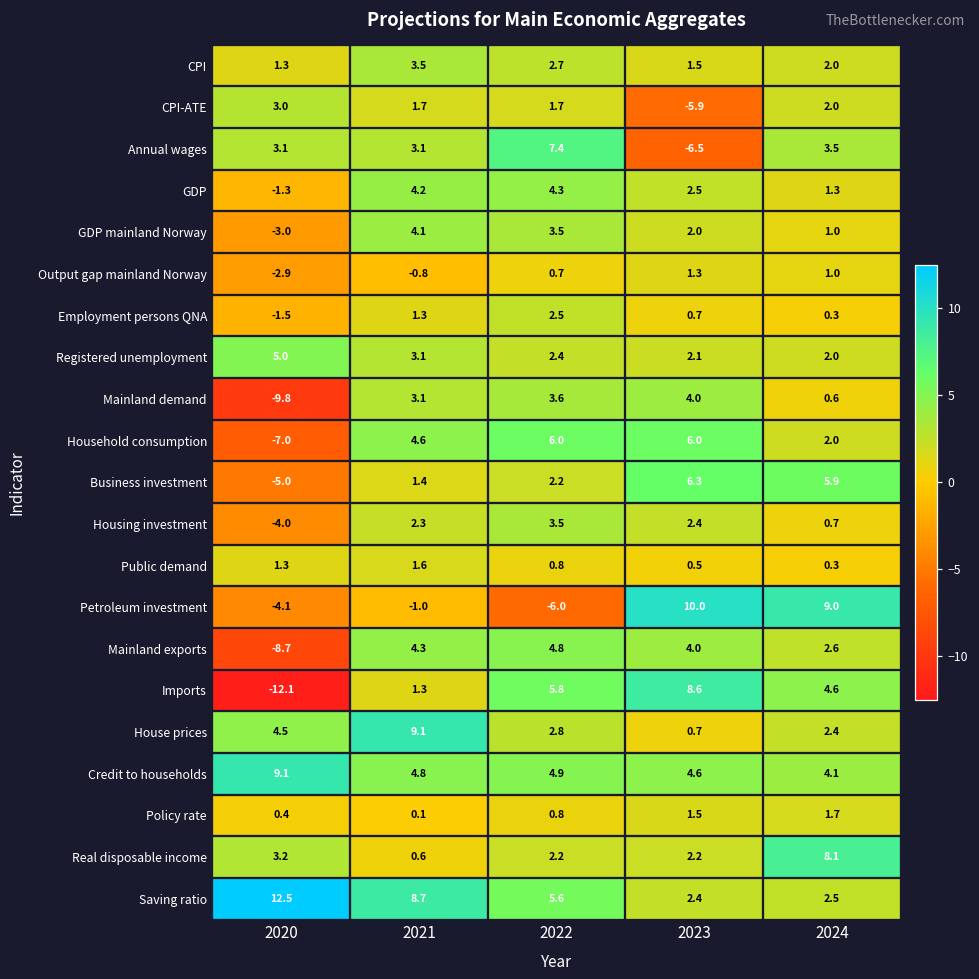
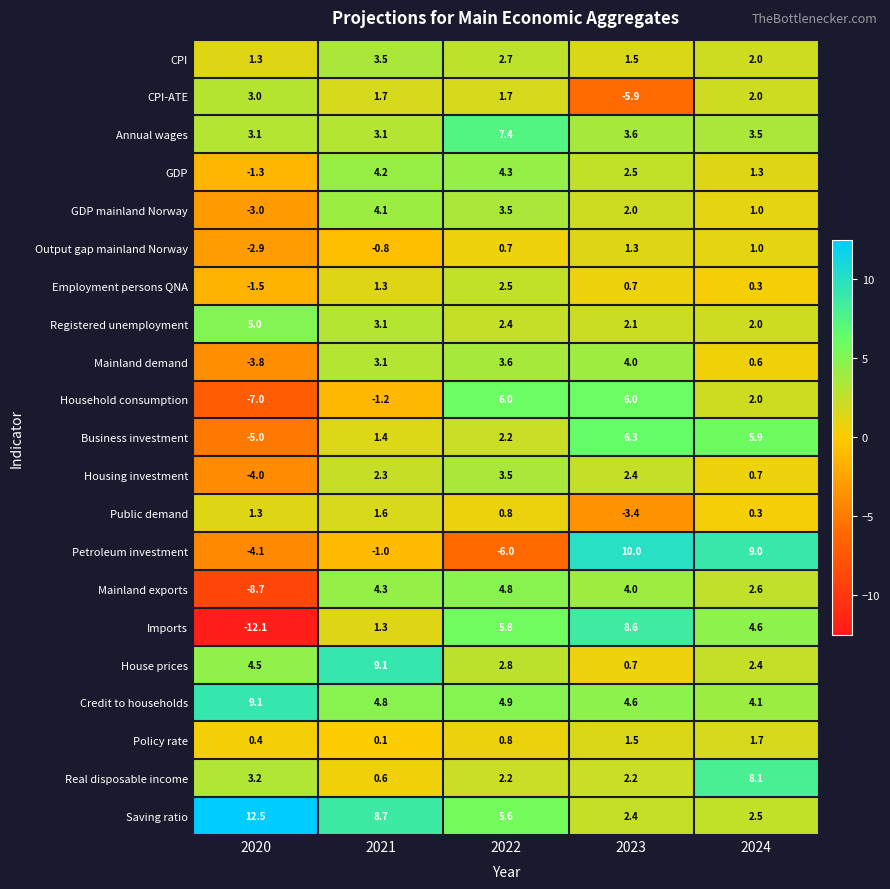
  {
    "CPI": {
      "2020": 1.3,
      "2021": 3.5,
      "2022": 2.7,
      "2023": 1.5,
      "2024": 2.0
    },
    "CPI-ATE": {
      "2020": 3.0,
      "2021": 1.7,
      "2022": 1.7,
      "2023": -5.9,
      "2024": 2.0
    },
    "Annual wages": {
      "2020": 3.1,
      "2021": 3.1,
      "2022": 7.4,
-     "2023": -6.5,
+     "2023": 3.6,
      "2024": 3.5
    },
    "GDP": {
      "2020": -1.3,
      "2021": 4.2,
      "2022": 4.3,
      "2023": 2.5,
      "2024": 1.3
    },
    "GDP mainland Norway": {
      "2020": -3.0,
      "2021": 4.1,
      "2022": 3.5,
      "2023": 2.0,
      "2024": 1.0
    },
    "Output gap mainland Norway": {
      "2020": -2.9,
      "2021": -0.8,
      "2022": 0.7,
      "2023": 1.3,
      "2024": 1.0
    },
    "Employment persons QNA": {
      "2020": -1.5,
      "2021": 1.3,
      "2022": 2.5,
      "2023": 0.7,
      "2024": 0.3
    },
    "Registered unemployment": {
      "2020": 5.0,
      "2021": 3.1,
      "2022": 2.4,
      "2023": 2.1,
      "2024": 2.0
    },
    "Mainland demand": {
-     "2020": -9.8,
+     "2020": -3.8,
      "2021": 3.1,
      "2022": 3.6,
      "2023": 4.0,
      "2024": 0.6
    },
    "Household consumption": {
      "2020": -7.0,
-     "2021": 4.6,
+     "2021": -1.2,
      "2022": 6.0,
      "2023": 6.0,
      "2024": 2.0
    },
    "Business investment": {
      "2020": -5.0,
      "2021": 1.4,
      "2022": 2.2,
      "2023": 6.3,
      "2024": 5.9
    },
    "Housing investment": {
      "2020": -4.0,
      "2021": 2.3,
      "2022": 3.5,
      "2023": 2.4,
      "2024": 0.7
    },
    "Public demand": {
      "2020": 1.3,
      "2021": 1.6,
      "2022": 0.8,
-     "2023": 0.5,
+     "2023": -3.4,
      "2024": 0.3
    },
    "Petroleum investment": {
      "2020": -4.1,
      "2021": -1.0,
      "2022": -6.0,
      "2023": 10.0,
      "2024": 9.0
    },
    "Mainland exports": {
      "2020": -8.7,
      "2021": 4.3,
      "2022": 4.8,
      "2023": 4.0,
      "2024": 2.6
    },
    "Imports": {
      "2020": -12.1,
      "2021": 1.3,
      "2022": 5.8,
      "2023": 8.6,
      "2024": 4.6
    },
    "House prices": {
      "2020": 4.5,
      "2021": 9.1,
      "2022": 2.8,
      "2023": 0.7,
      "2024": 2.4
    },
    "Credit to households": {
      "2020": 9.1,
      "2021": 4.8,
      "2022": 4.9,
      "2023": 4.6,
      "2024": 4.1
    },
    "Policy rate": {
      "2020": 0.4,
      "2021": 0.1,
      "2022": 0.8,
      "2023": 1.5,
      "2024": 1.7
    },
    "Real disposable income": {
      "2020": 3.2,
      "2021": 0.6,
      "2022": 2.2,
      "2023": 2.2,
      "2024": 8.1
    },
    "Saving ratio": {
      "2020": 12.5,
      "2021": 8.7,
      "2022": 5.6,
      "2023": 2.4,
      "2024": 2.5
    }
  }
